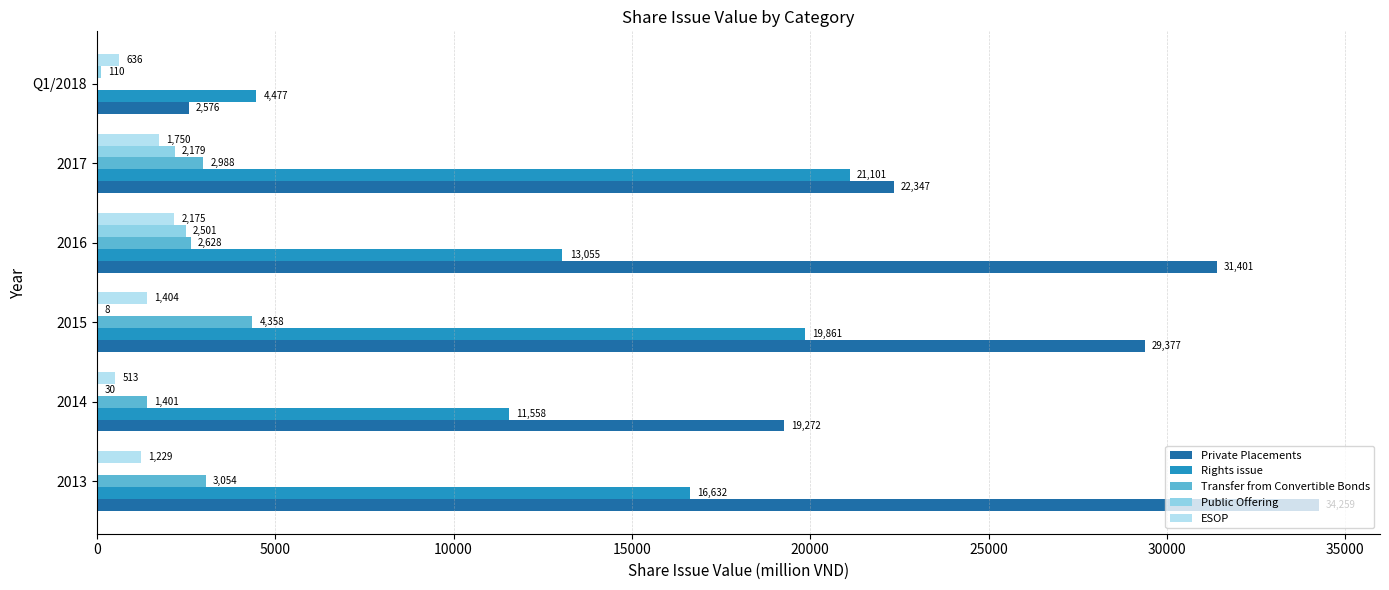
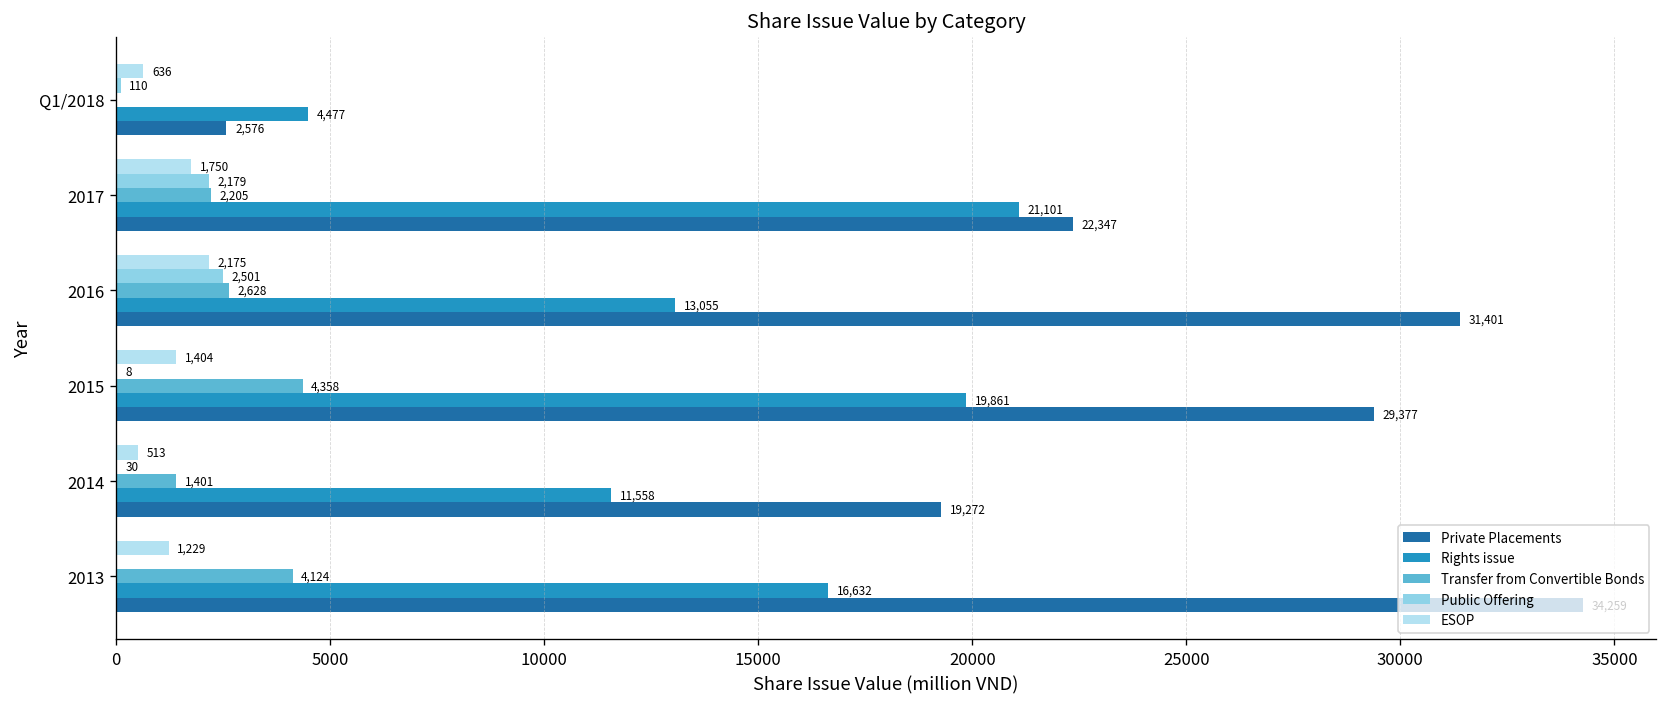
  {
    "Transfer from Convertible Bonds": {
-     "2017": "2,988",
+     "2017": "2,205",
      "2016": "2,628",
      "2015": "4,358",
      "2014": "1,401",
-     "2013": "3,054"
+     "2013": "4,124"
    }
  }
